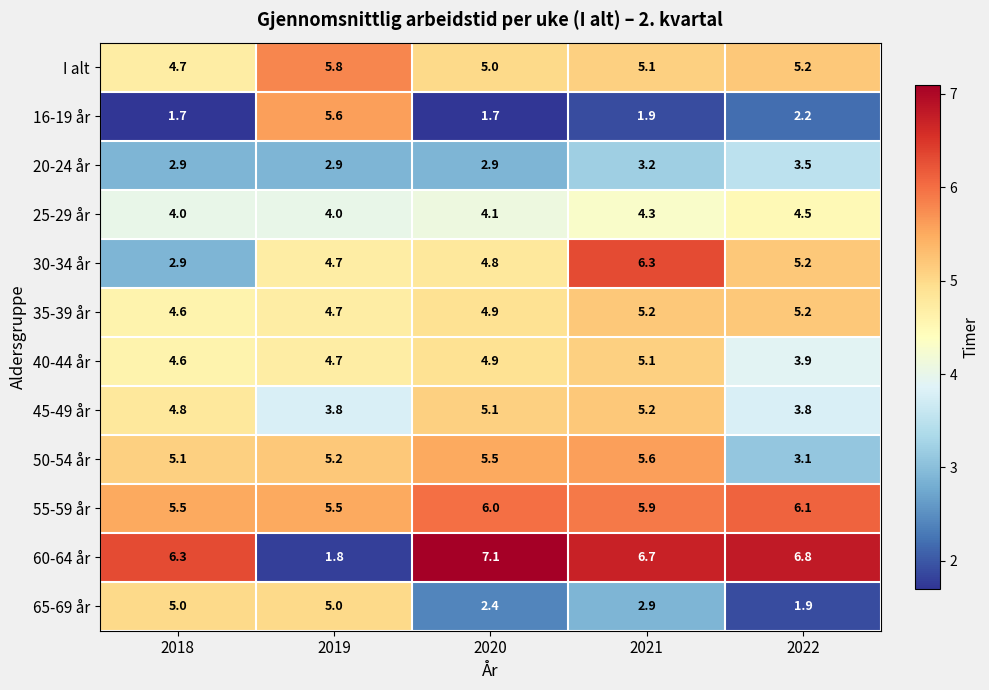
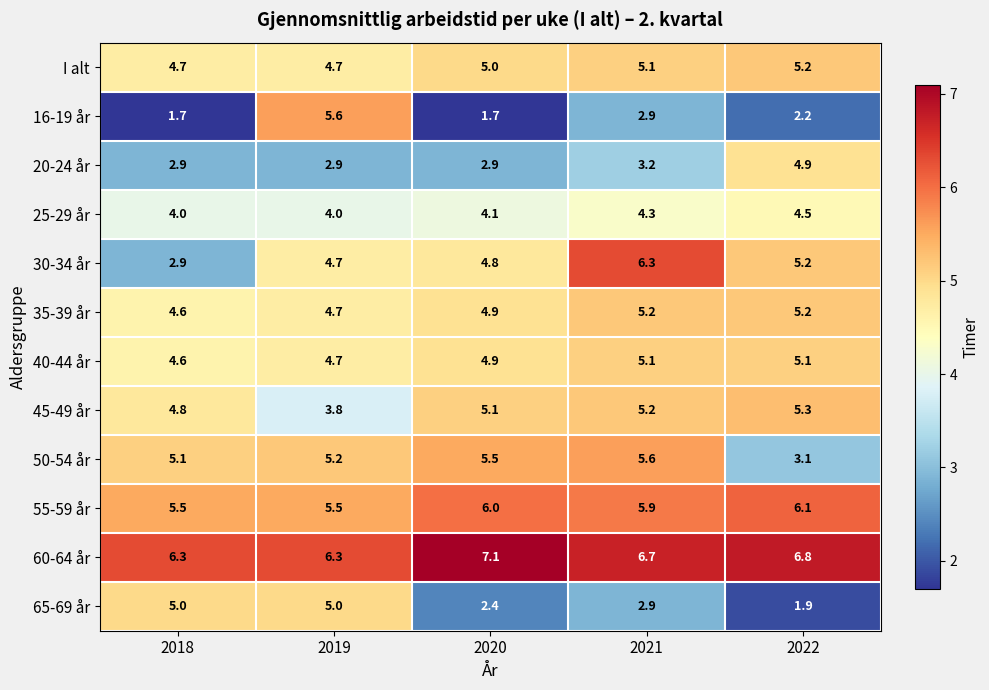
  {
    "I alt": {
      "2018": 4.7,
-     "2019": 5.8,
+     "2019": 4.7,
      "2020": 5.0,
      "2021": 5.1,
      "2022": 5.2
    },
    "16-19 år": {
      "2018": 1.7,
      "2019": 5.6,
      "2020": 1.7,
-     "2021": 1.9,
+     "2021": 2.9,
      "2022": 2.2
    },
    "20-24 år": {
      "2018": 2.9,
      "2019": 2.9,
      "2020": 2.9,
      "2021": 3.2,
-     "2022": 3.5
+     "2022": 4.9
    },
    "25-29 år": {
      "2018": 4.0,
      "2019": 4.0,
      "2020": 4.1,
      "2021": 4.3,
      "2022": 4.5
    },
    "30-34 år": {
      "2018": 2.9,
      "2019": 4.7,
      "2020": 4.8,
      "2021": 6.3,
      "2022": 5.2
    },
    "35-39 år": {
      "2018": 4.6,
      "2019": 4.7,
      "2020": 4.9,
      "2021": 5.2,
      "2022": 5.2
    },
    "40-44 år": {
      "2018": 4.6,
      "2019": 4.7,
      "2020": 4.9,
      "2021": 5.1,
-     "2022": 3.9
+     "2022": 5.1
    },
    "45-49 år": {
      "2018": 4.8,
      "2019": 3.8,
      "2020": 5.1,
      "2021": 5.2,
-     "2022": 3.8
+     "2022": 5.3
    },
    "50-54 år": {
      "2018": 5.1,
      "2019": 5.2,
      "2020": 5.5,
      "2021": 5.6,
      "2022": 3.1
    },
    "55-59 år": {
      "2018": 5.5,
      "2019": 5.5,
      "2020": 6.0,
      "2021": 5.9,
      "2022": 6.1
    },
    "60-64 år": {
      "2018": 6.3,
-     "2019": 1.8,
+     "2019": 6.3,
      "2020": 7.1,
      "2021": 6.7,
      "2022": 6.8
    },
    "65-69 år": {
      "2018": 5.0,
      "2019": 5.0,
      "2020": 2.4,
      "2021": 2.9,
      "2022": 1.9
    }
  }
